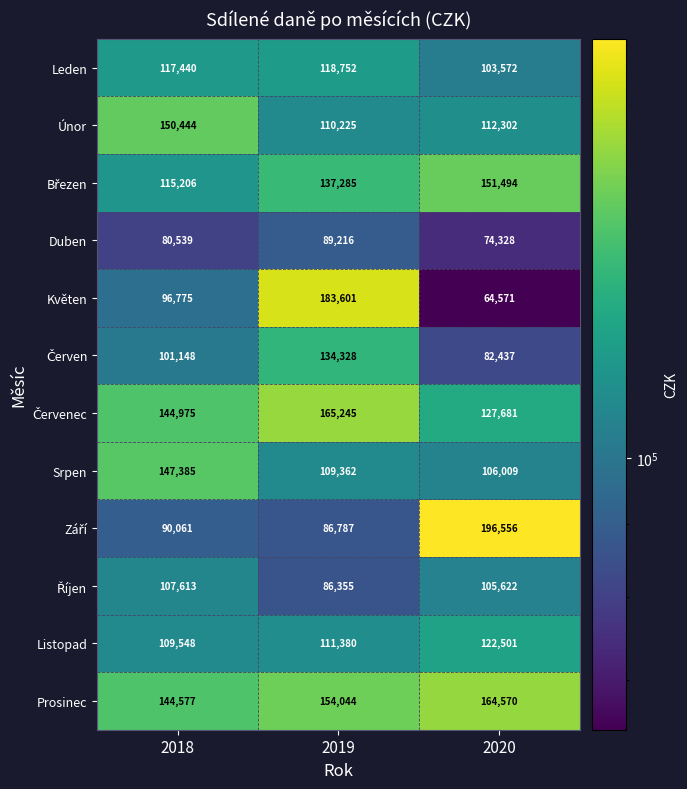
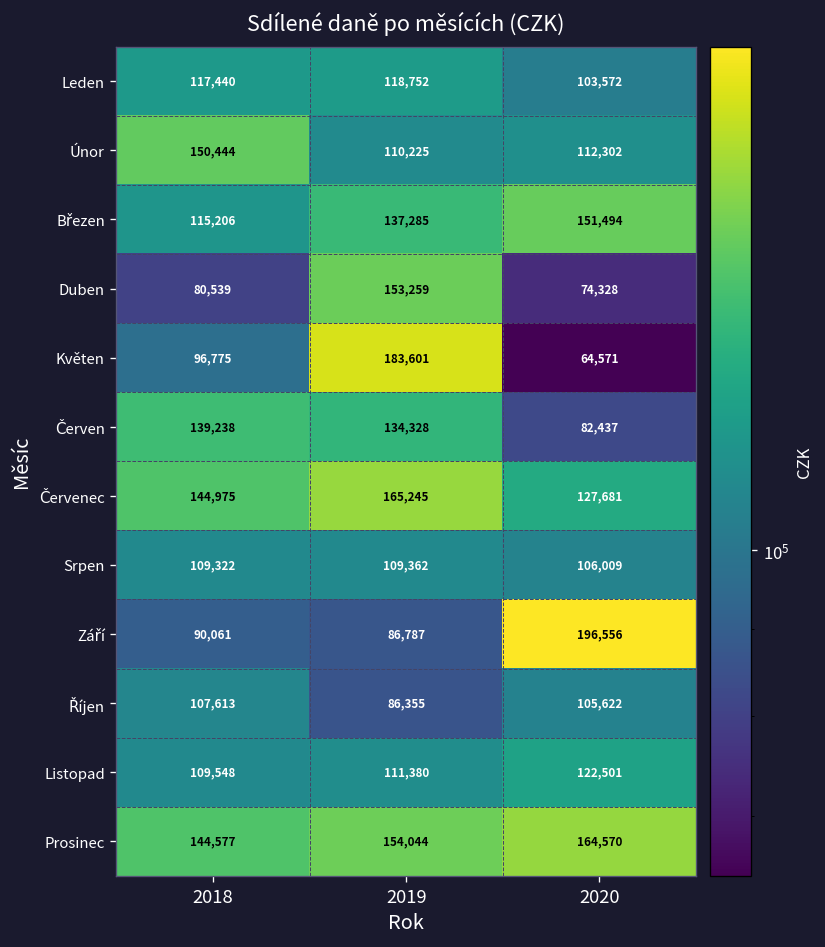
  {
    "Leden": {
      "2018": "117,440",
      "2019": "118,752",
      "2020": "103,572"
    },
    "Únor": {
      "2018": "150,444",
      "2019": "110,225",
      "2020": "112,302"
    },
    "Březen": {
      "2018": "115,206",
      "2019": "137,285",
      "2020": "151,494"
    },
    "Duben": {
      "2018": "80,539",
-     "2019": "89,216",
+     "2019": "153,259",
      "2020": "74,328"
    },
    "Květen": {
      "2018": "96,775",
      "2019": "183,601",
      "2020": "64,571"
    },
    "Červen": {
-     "2018": "101,148",
+     "2018": "139,238",
      "2019": "134,328",
      "2020": "82,437"
    },
    "Červenec": {
      "2018": "144,975",
      "2019": "165,245",
      "2020": "127,681"
    },
    "Srpen": {
-     "2018": "147,385",
+     "2018": "109,322",
      "2019": "109,362",
      "2020": "106,009"
    },
    "Září": {
      "2018": "90,061",
      "2019": "86,787",
      "2020": "196,556"
    },
    "Říjen": {
      "2018": "107,613",
      "2019": "86,355",
      "2020": "105,622"
    },
    "Listopad": {
      "2018": "109,548",
      "2019": "111,380",
      "2020": "122,501"
    },
    "Prosinec": {
      "2018": "144,577",
      "2019": "154,044",
      "2020": "164,570"
    }
  }
